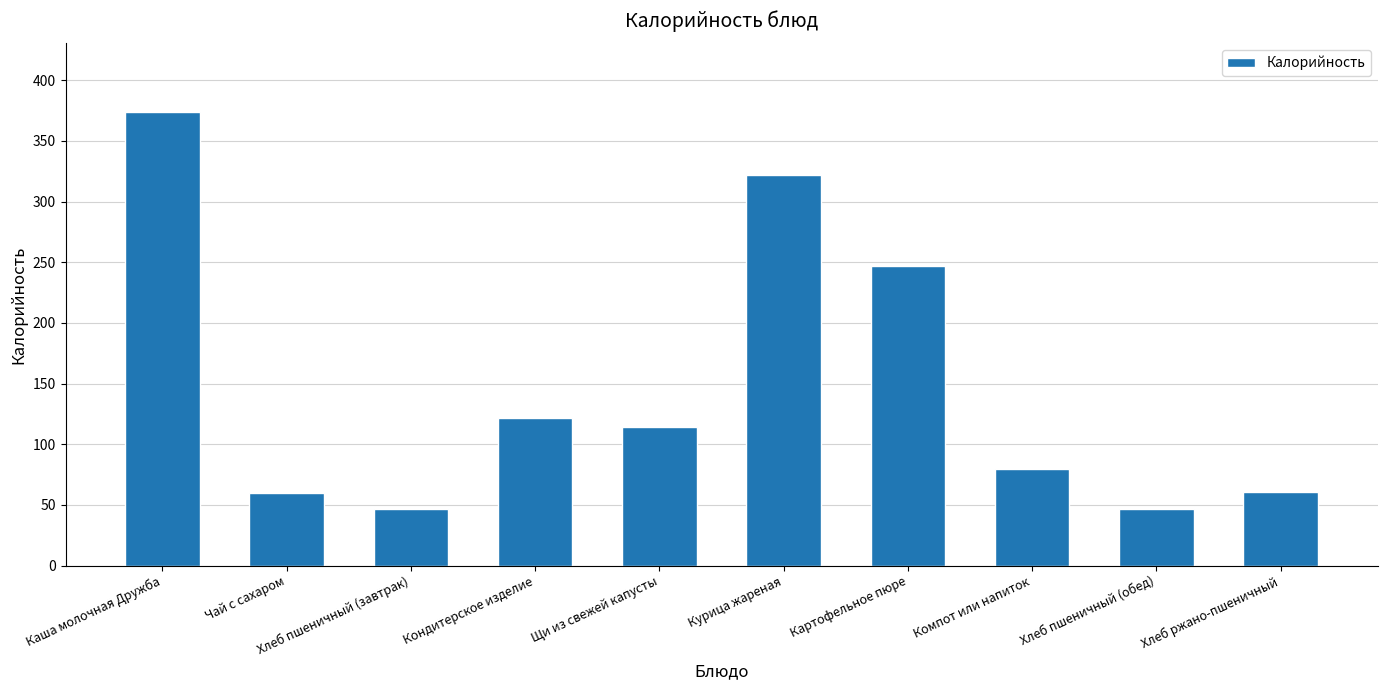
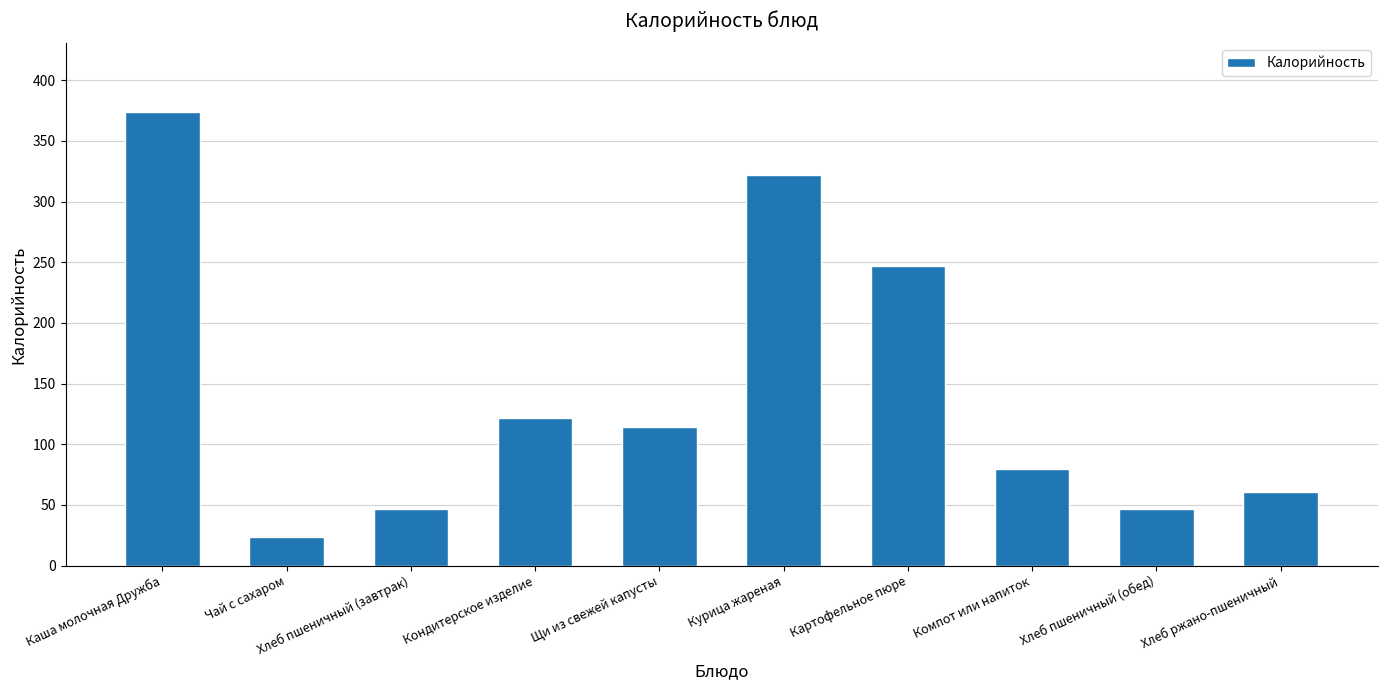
  {
    "Каша молочная Дружба": 374,
-   "Чай с сахаром": 60,
+   "Чай с сахаром": 24,
    "Хлеб пшеничный (завтрак)": 47,
    "Кондитерское изделие": 121,
    "Щи из свежей капусты": 114,
    "Курица жареная": 322,
    "Картофельное пюре": 247,
    "Компот или напиток": 80,
    "Хлеб пшеничный (обед)": 47,
    "Хлеб ржано-пшеничный": 60
  }
